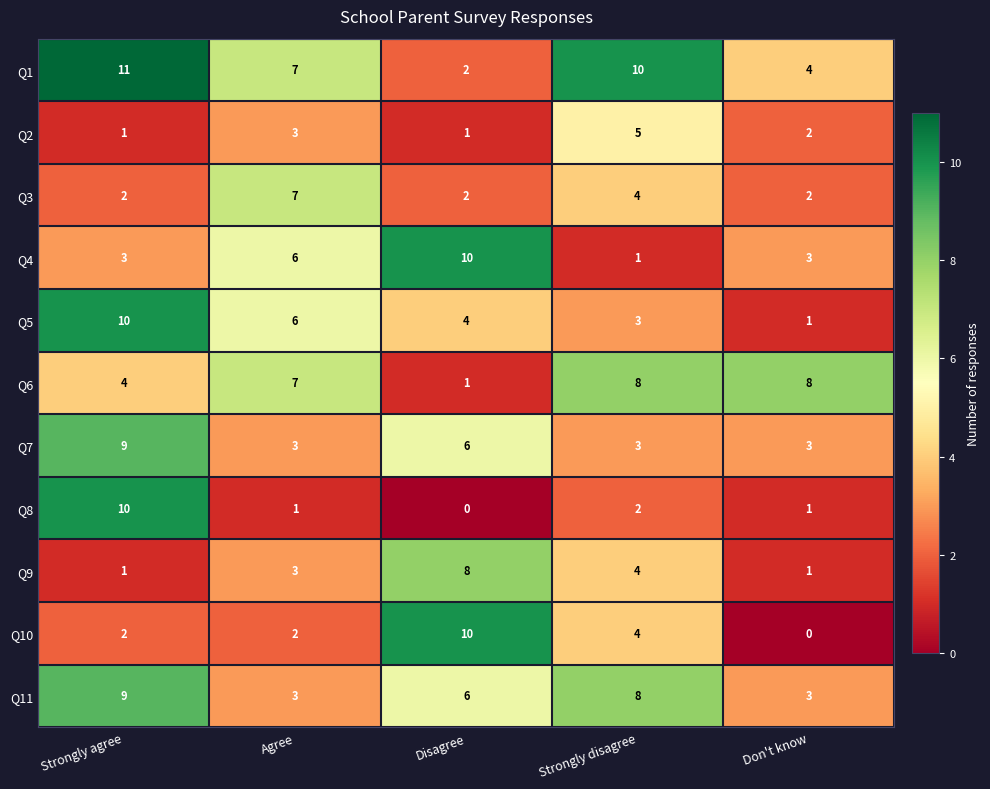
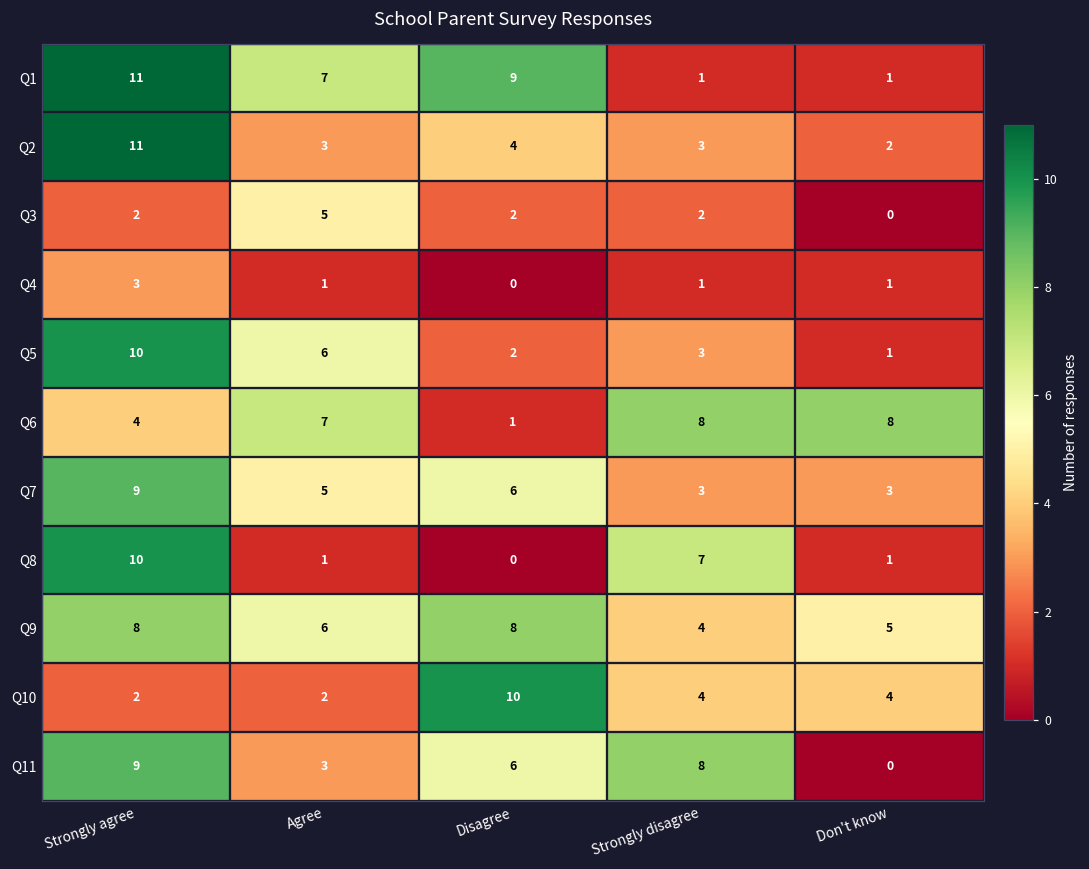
  {
    "Q1": {
      "Strongly agree": 11,
      "Agree": 7,
-     "Disagree": 2,
-     "Strongly disagree": 10,
-     "Don't know": 4
+     "Disagree": 9,
+     "Strongly disagree": 1,
+     "Don't know": 1
    },
    "Q2": {
-     "Strongly agree": 1,
+     "Strongly agree": 11,
      "Agree": 3,
-     "Disagree": 1,
-     "Strongly disagree": 5,
+     "Disagree": 4,
+     "Strongly disagree": 3,
      "Don't know": 2
    },
    "Q3": {
      "Strongly agree": 2,
-     "Agree": 7,
+     "Agree": 5,
      "Disagree": 2,
-     "Strongly disagree": 4,
-     "Don't know": 2
+     "Strongly disagree": 2,
+     "Don't know": 0
    },
    "Q4": {
      "Strongly agree": 3,
-     "Agree": 6,
-     "Disagree": 10,
+     "Agree": 1,
+     "Disagree": 0,
      "Strongly disagree": 1,
-     "Don't know": 3
+     "Don't know": 1
    },
    "Q5": {
      "Strongly agree": 10,
      "Agree": 6,
-     "Disagree": 4,
+     "Disagree": 2,
      "Strongly disagree": 3,
      "Don't know": 1
    },
    "Q6": {
      "Strongly agree": 4,
      "Agree": 7,
      "Disagree": 1,
      "Strongly disagree": 8,
      "Don't know": 8
    },
    "Q7": {
      "Strongly agree": 9,
-     "Agree": 3,
+     "Agree": 5,
      "Disagree": 6,
      "Strongly disagree": 3,
      "Don't know": 3
    },
    "Q8": {
      "Strongly agree": 10,
      "Agree": 1,
      "Disagree": 0,
-     "Strongly disagree": 2,
+     "Strongly disagree": 7,
      "Don't know": 1
    },
    "Q9": {
-     "Strongly agree": 1,
-     "Agree": 3,
+     "Strongly agree": 8,
+     "Agree": 6,
      "Disagree": 8,
      "Strongly disagree": 4,
-     "Don't know": 1
+     "Don't know": 5
    },
    "Q10": {
      "Strongly agree": 2,
      "Agree": 2,
      "Disagree": 10,
      "Strongly disagree": 4,
-     "Don't know": 0
+     "Don't know": 4
    },
    "Q11": {
      "Strongly agree": 9,
      "Agree": 3,
      "Disagree": 6,
      "Strongly disagree": 8,
-     "Don't know": 3
+     "Don't know": 0
    }
  }
